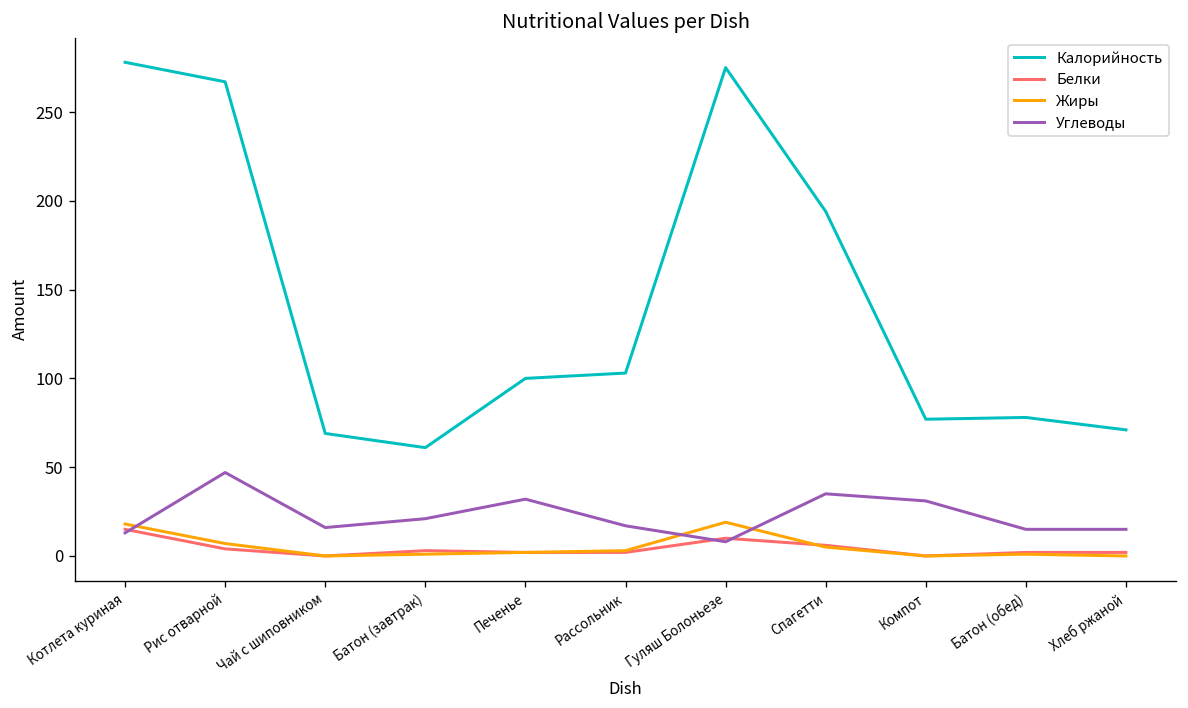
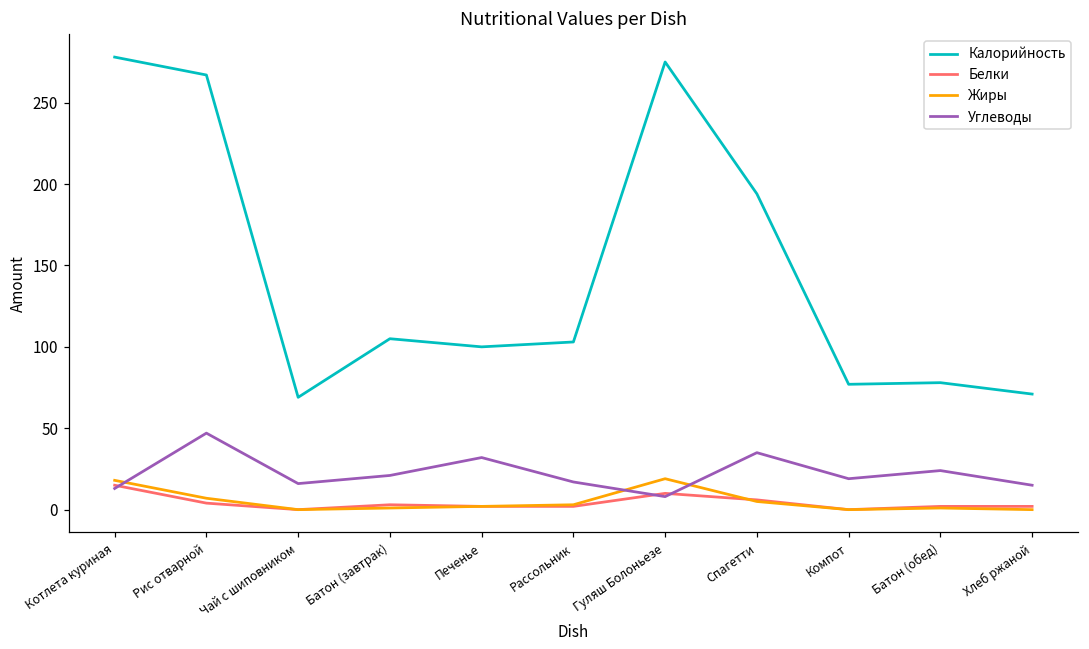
  {
    "Калорийность": {
      "Котлета куриная": 278,
      "Рис отварной": 267,
      "Чай с шиповником": 69,
-     "Батон (завтрак)": 61,
+     "Батон (завтрак)": 105,
      "Печенье": 100,
      "Рассольник": 103,
      "Гуляш Болоньезе": 275,
      "Спагетти": 194,
      "Компот": 77,
      "Батон (обед)": 78,
      "Хлеб ржаной": 71
    },
    "Белки": {
      "Котлета куриная": 15,
      "Рис отварной": 4,
      "Батон (завтрак)": 3,
      "Гуляш Болоньезе": 10,
      "Хлеб ржаной": 2
    },
    "Жиры": {
      "Котлета куриная": 18,
      "Рис отварной": 7,
      "Батон (завтрак)": 1,
      "Гуляш Болоньезе": 19,
      "Хлеб ржаной": 0
    },
    "Углеводы": {
      "Котлета куриная": 13,
      "Рис отварной": 47,
      "Чай с шиповником": 16,
      "Батон (завтрак)": 21,
      "Печенье": 32,
      "Рассольник": 17,
      "Гуляш Болоньезе": 8,
      "Спагетти": 35,
-     "Компот": 31,
-     "Батон (обед)": 15,
+     "Компот": 19,
+     "Батон (обед)": 24,
      "Хлеб ржаной": 15
    }
  }
